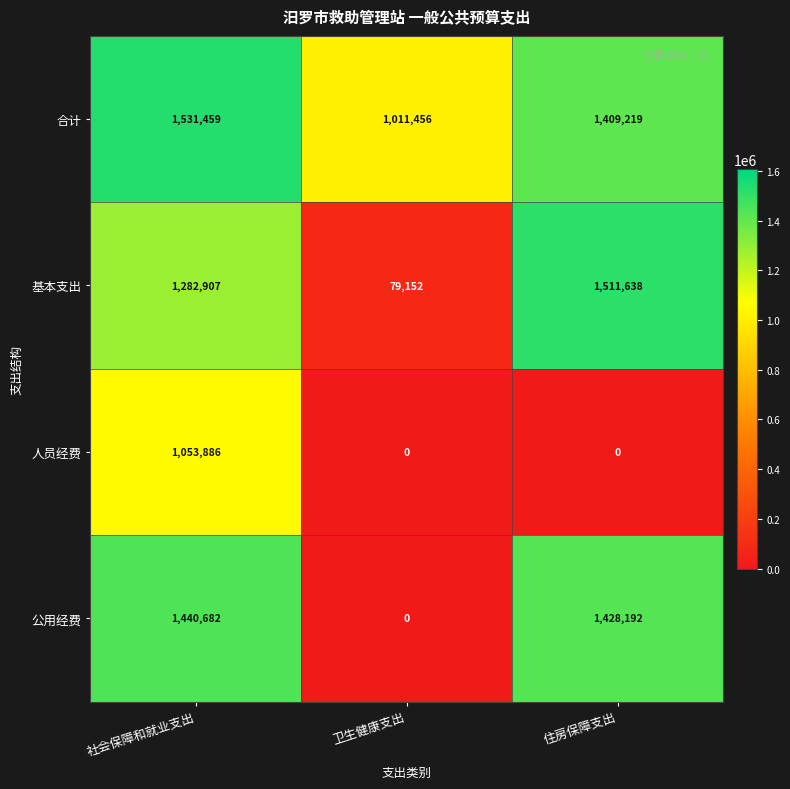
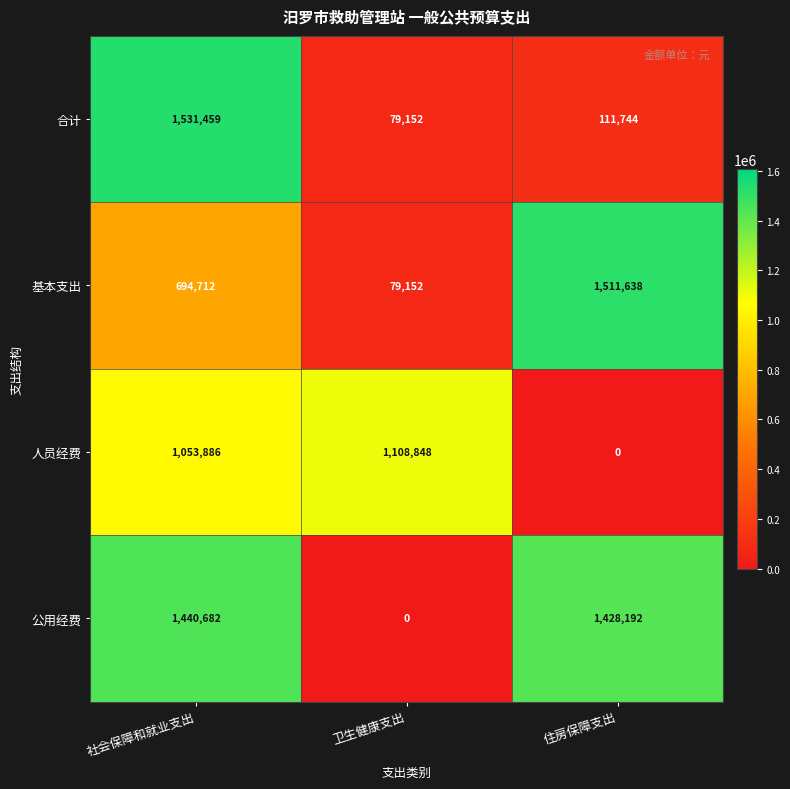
  {
    "合计": {
      "社会保障和就业支出": "1,531,459",
-     "卫生健康支出": "1,011,456",
-     "住房保障支出": "1,409,219"
+     "卫生健康支出": "79,152",
+     "住房保障支出": "111,744"
    },
    "基本支出": {
-     "社会保障和就业支出": "1,282,907",
+     "社会保障和就业支出": "694,712",
      "卫生健康支出": "79,152",
      "住房保障支出": "1,511,638"
    },
    "人员经费": {
      "社会保障和就业支出": "1,053,886",
-     "卫生健康支出": "0",
+     "卫生健康支出": "1,108,848",
      "住房保障支出": "0"
    },
    "公用经费": {
      "社会保障和就业支出": "1,440,682",
      "卫生健康支出": "0",
      "住房保障支出": "1,428,192"
    }
  }
